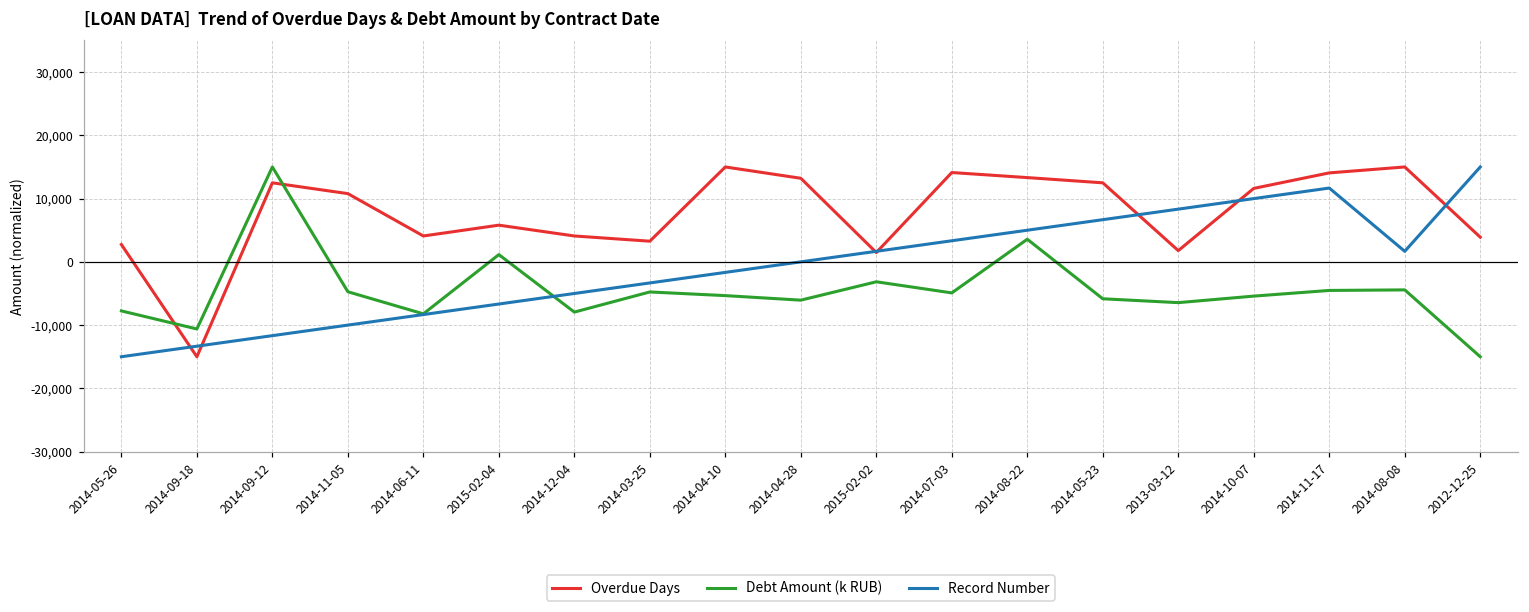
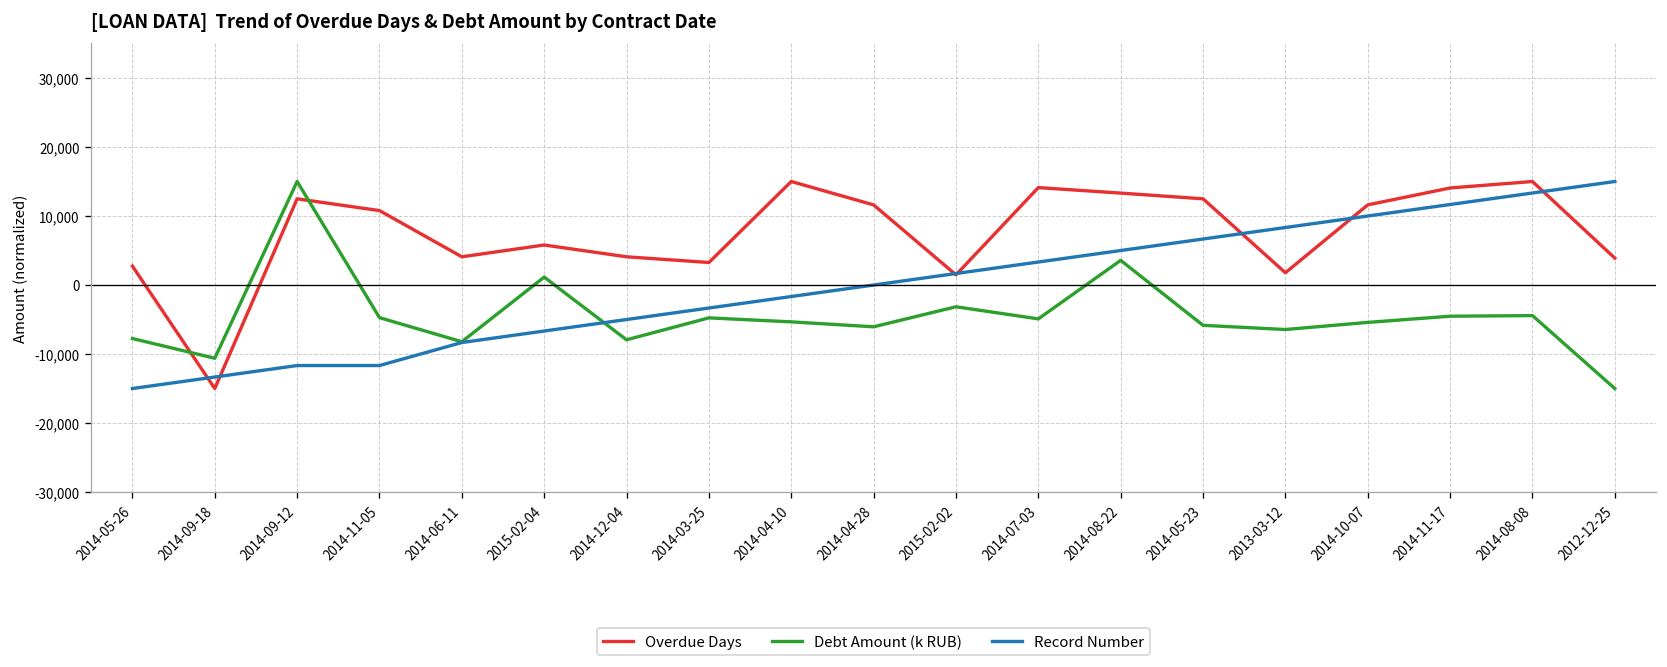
  {
    "Overdue Days": {
      "2014-05-26": "3,000",
      "2014-09-18": "-15,000",
      "2014-09-12": "12,000",
      "2014-11-05": "11,000",
      "2014-06-11": "4,000",
      "2015-02-04": "6,000",
      "2014-12-04": "4,000",
      "2014-03-25": "3,000",
      "2014-04-10": "15,000",
-     "2014-04-28": "13,000",
+     "2014-04-28": "12,000",
      "2014-07-03": "14,000",
      "2014-08-22": "13,000",
      "2014-05-23": "12,000",
      "2013-03-12": "2,000",
      "2014-10-07": "12,000",
      "2014-11-17": "14,000",
      "2014-08-08": "15,000",
      "2012-12-25": "4,000"
    },
    "Debt Amount (k RUB)": {
      "2014-05-26": "-8,000",
      "2014-09-18": "-11,000",
      "2014-09-12": "15,000",
      "2014-11-05": "-5,000",
      "2015-02-04": "1,000",
      "2014-12-04": "-8,000",
      "2014-03-25": "-5,000",
      "2014-04-10": "-5,000",
      "2014-04-28": "-6,000",
      "2015-02-02": "-3,000",
      "2014-07-03": "-5,000",
      "2014-08-22": "4,000",
      "2014-05-23": "-6,000",
      "2013-03-12": "-6,000",
      "2014-10-07": "-5,000",
      "2014-11-17": "-5,000",
      "2014-08-08": "-4,000",
      "2012-12-25": "-15,000"
    },
    "Record Number": {
      "2014-05-26": "-15,000",
      "2014-09-18": "-13,000",
      "2014-09-12": "-12,000",
-     "2014-11-05": "-10,000",
+     "2014-11-05": "-12,000",
      "2015-02-04": "-7,000",
      "2014-12-04": "-5,000",
      "2014-03-25": "-3,000",
      "2014-04-10": "-2,000",
      "2014-04-28": "0",
      "2014-07-03": "3,000",
      "2014-08-22": "5,000",
      "2014-05-23": "7,000",
      "2013-03-12": "8,000",
      "2014-10-07": "10,000",
      "2014-11-17": "12,000",
-     "2014-08-08": "2,000",
+     "2014-08-08": "13,000",
      "2012-12-25": "15,000"
    }
  }
